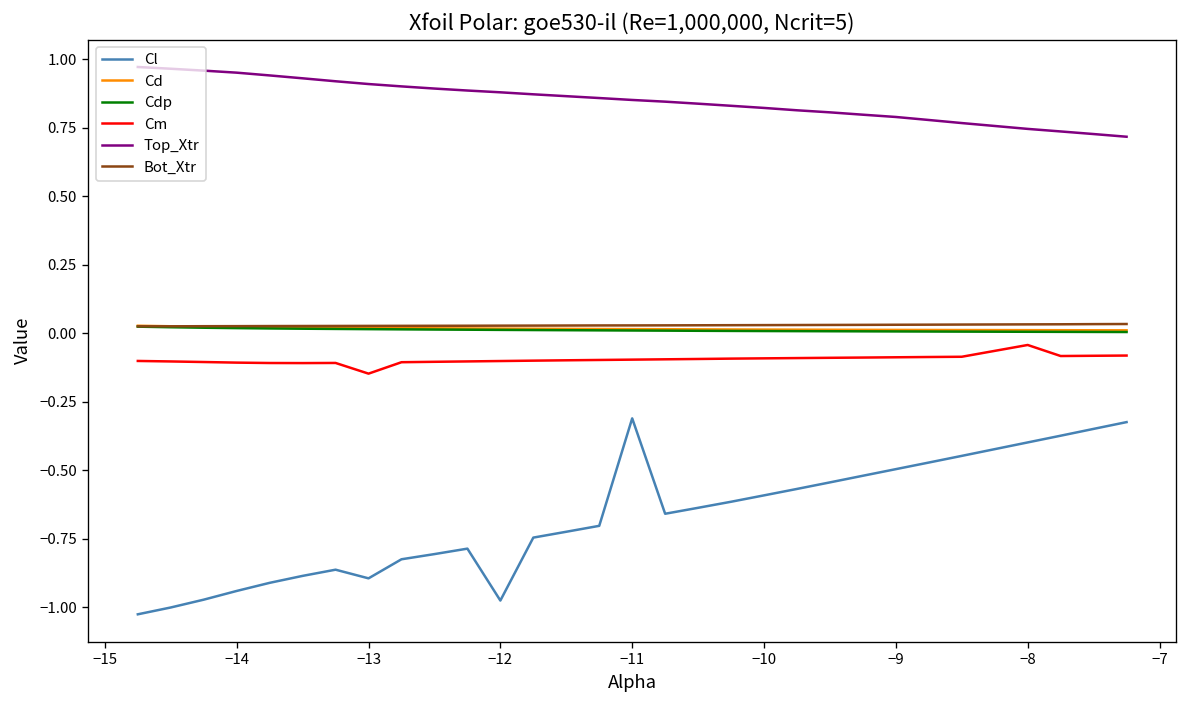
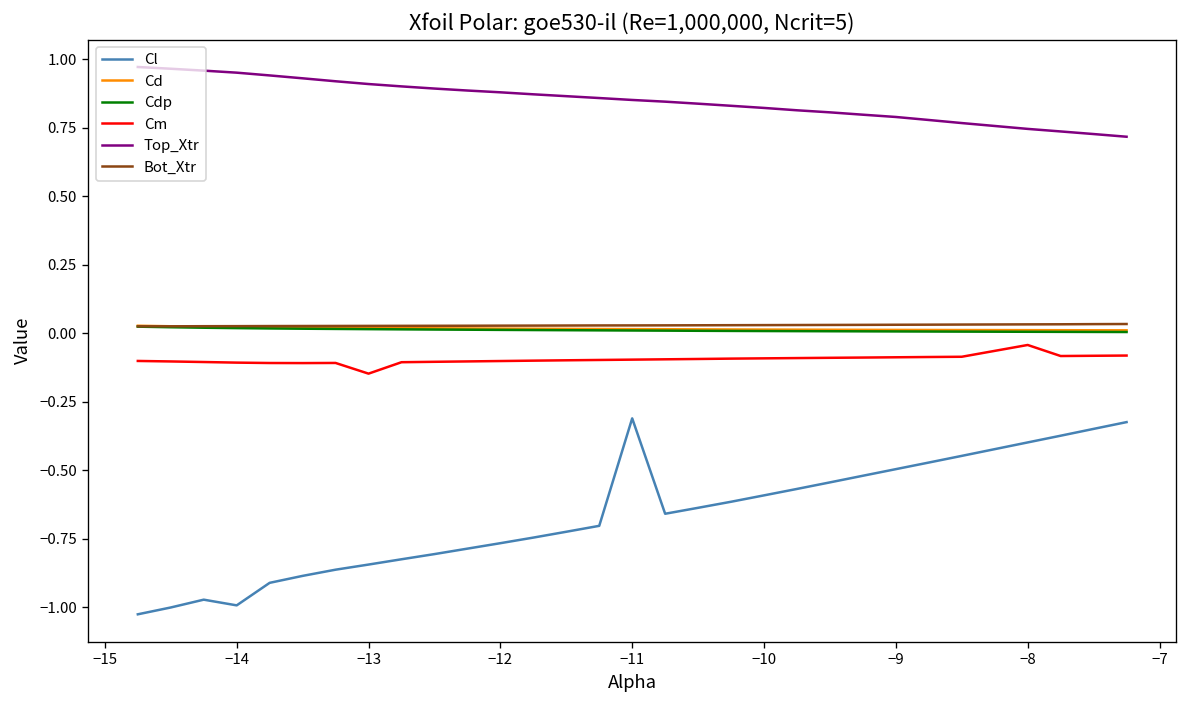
  {
    "Cl": {
-     "−14": -0.94,
-     "−13": -0.89,
-     "−12": -0.97,
+     "−14": -0.99,
+     "−13": -0.84,
+     "−12": -0.77,
      "−11": -0.31,
      "−10": -0.59,
      "−9": -0.50,
      "−8": -0.40
    },
    "Cm": {
      "−14": -0.11,
      "−13": -0.15,
      "−12": -0.10,
      "−11": -0.10,
      "−10": -0.09,
      "−9": -0.09,
      "−8": -0.04
    },
    "Top_Xtr": {
      "−14": 0.95,
      "−13": 0.91,
      "−12": 0.88,
      "−11": 0.85,
      "−10": 0.82,
      "−9": 0.79,
      "−8": 0.75
    },
    "Bot_Xtr": {
      "−11": 0.03,
      "−10": 0.03,
      "−9": 0.03,
      "−8": 0.03
    }
  }
